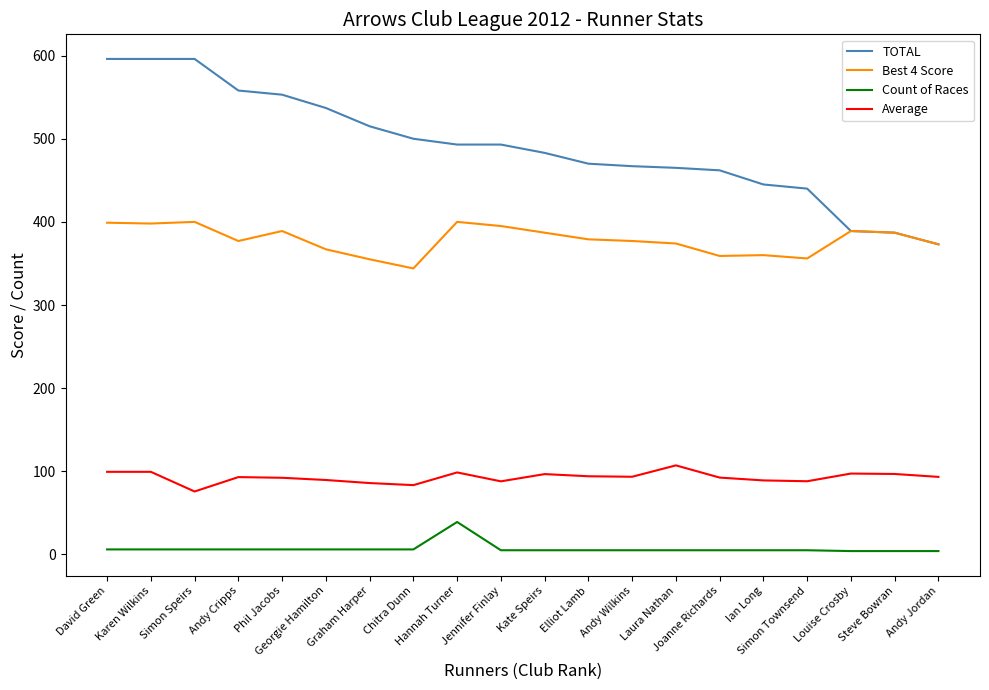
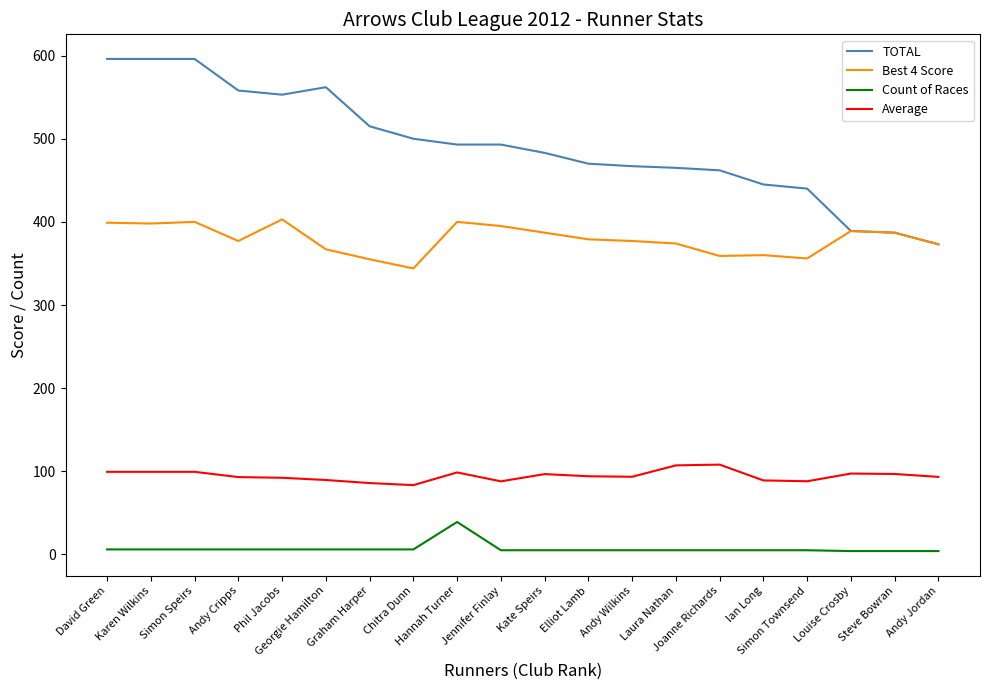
  {
    "TOTAL": {
      "David Green": 600,
      "Karen Wilkins": 600,
      "Simon Speirs": 600,
      "Andy Cripps": 560,
      "Phil Jacobs": 550,
-     "Georgie Hamilton": 540,
+     "Georgie Hamilton": 560,
      "Graham Harper": 520,
      "Chitra Dunn": 500,
      "Hannah Turner": 490,
      "Jennifer Finlay": 490,
      "Kate Speirs": 480,
      "Elliot Lamb": 470,
      "Andy Wilkins": 470,
      "Laura Nathan": 470,
      "Joanne Richards": 460,
      "Ian Long": 450,
      "Simon Townsend": 440
    },
    "Best 4 Score": {
      "David Green": 400,
      "Karen Wilkins": 400,
      "Simon Speirs": 400,
      "Andy Cripps": 380,
-     "Phil Jacobs": 390,
+     "Phil Jacobs": 400,
      "Georgie Hamilton": 370,
      "Graham Harper": 360,
      "Chitra Dunn": 340,
      "Hannah Turner": 400,
      "Jennifer Finlay": 400,
      "Kate Speirs": 390,
      "Elliot Lamb": 380,
      "Andy Wilkins": 380,
      "Laura Nathan": 370,
      "Joanne Richards": 360,
      "Ian Long": 360,
      "Simon Townsend": 360
    },
    "Count of Races": {
      "David Green": 10,
      "Karen Wilkins": 10,
      "Simon Speirs": 10,
      "Andy Cripps": 10,
      "Phil Jacobs": 10,
      "Georgie Hamilton": 10,
      "Graham Harper": 10,
      "Chitra Dunn": 10,
      "Hannah Turner": 40,
      "Jennifer Finlay": 10,
      "Kate Speirs": 10,
      "Elliot Lamb": 10,
      "Andy Wilkins": 10,
      "Laura Nathan": 10,
      "Joanne Richards": 10,
      "Ian Long": 10,
      "Simon Townsend": 10,
      "Louise Crosby": 0,
      "Steve Bowran": 0,
      "Andy Jordan": 0
    },
    "Average": {
      "David Green": 100,
      "Karen Wilkins": 100,
-     "Simon Speirs": 80,
+     "Simon Speirs": 100,
      "Andy Cripps": 90,
      "Phil Jacobs": 90,
      "Georgie Hamilton": 90,
      "Graham Harper": 90,
      "Chitra Dunn": 80,
      "Hannah Turner": 100,
      "Jennifer Finlay": 90,
      "Kate Speirs": 100,
      "Elliot Lamb": 90,
      "Andy Wilkins": 90,
      "Laura Nathan": 110,
-     "Joanne Richards": 90,
+     "Joanne Richards": 110,
      "Ian Long": 90,
      "Simon Townsend": 90,
      "Louise Crosby": 100,
      "Steve Bowran": 100,
      "Andy Jordan": 90
    }
  }
